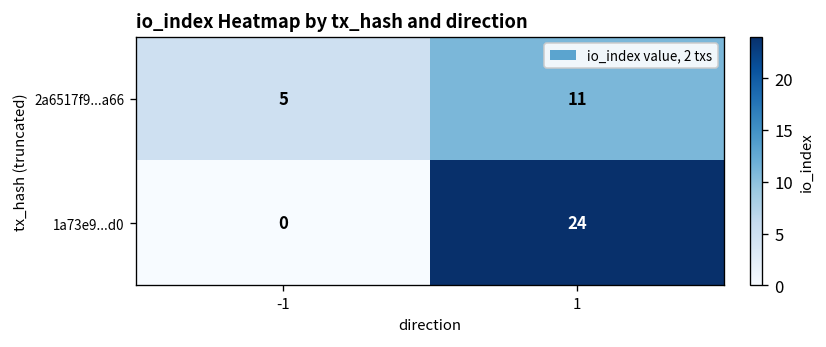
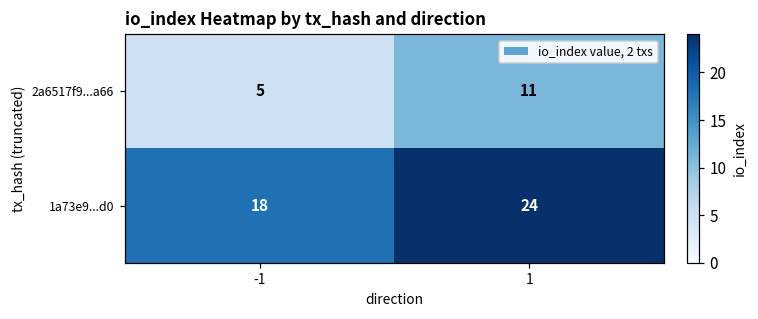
  {
    "2a6517f9...a66": {
      "-1": 5,
      "1": 11
    },
    "1a73e9...d0": {
-     "-1": 0,
+     "-1": 18,
      "1": 24
    }
  }
